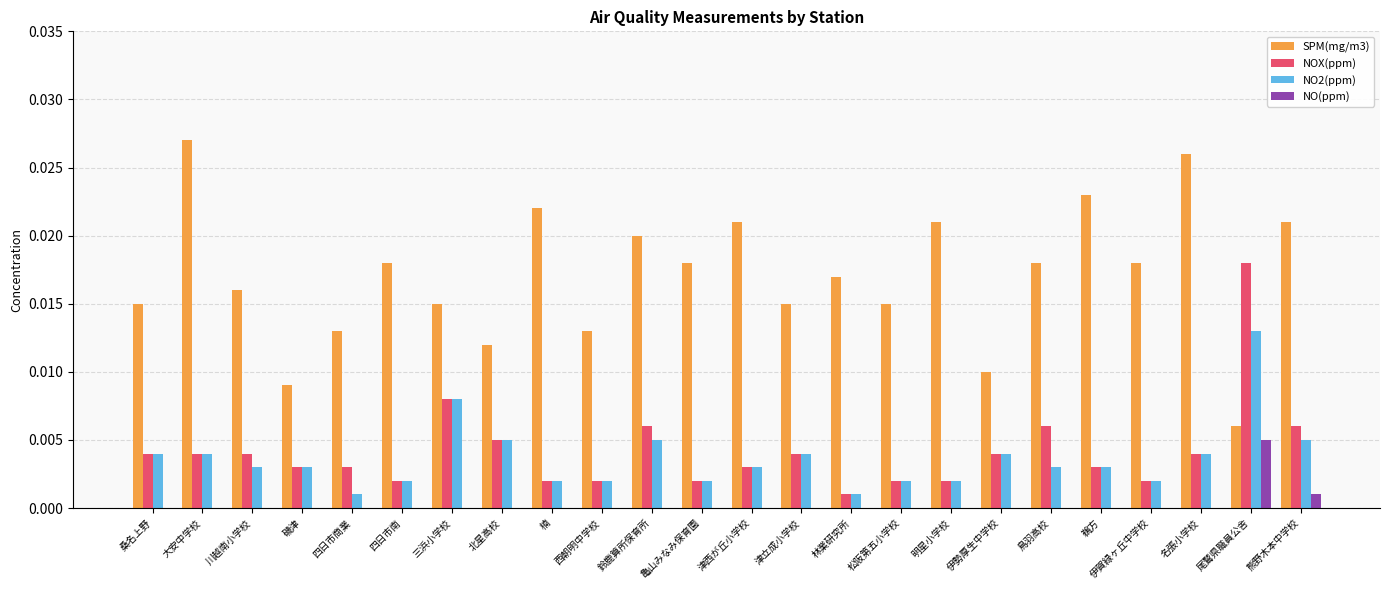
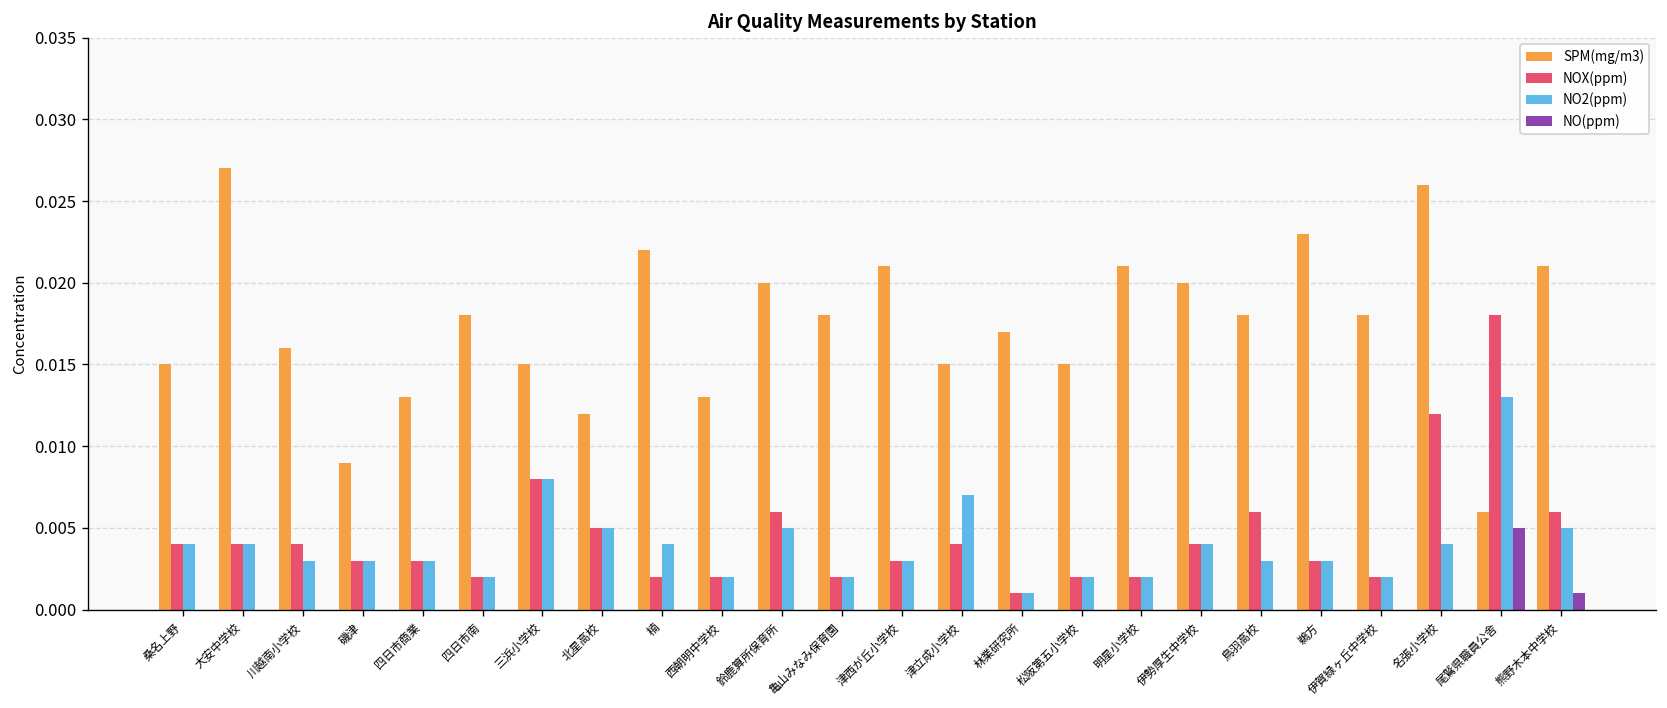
  {
    "SPM(mg/m3)": {
      "桑名上野": 0.0150,
      "大安中学校": 0.0270,
      "川越南小学校": 0.0160,
      "磯津": 0.0090,
      "四日市商業": 0.0130,
      "四日市南": 0.0180,
      "三浜小学校": 0.0150,
      "北星高校": 0.0120,
      "楠": 0.0220,
      "西朝明中学校": 0.0130,
      "鈴鹿算所保育所": 0.02,
      "亀山みなみ保育園": 0.0180,
      "津西が丘小学校": 0.0210,
      "津立成小学校": 0.0150,
      "林業研究所": 0.0170,
      "松阪第五小学校": 0.0150,
      "明星小学校": 0.0210,
-     "伊勢厚生中学校": 0.01,
+     "伊勢厚生中学校": 0.02,
      "鳥羽高校": 0.0180,
      "鵜方": 0.0230,
      "伊賀緑ヶ丘中学校": 0.0180,
      "名張小学校": 0.0260,
      "尾鷲県職員公舎": 0.0060,
      "熊野木本中学校": 0.0210
    },
    "NOX(ppm)": {
      "桑名上野": 0.004,
      "大安中学校": 0.004,
      "川越南小学校": 0.004,
      "磯津": 0.003,
      "四日市商業": 0.003,
      "四日市南": 0.002,
      "三浜小学校": 0.008,
      "北星高校": 0.005,
      "楠": 0.002,
      "西朝明中学校": 0.002,
      "鈴鹿算所保育所": 0.006,
      "亀山みなみ保育園": 0.002,
      "津西が丘小学校": 0.003,
      "津立成小学校": 0.004,
      "林業研究所": 0.001,
      "松阪第五小学校": 0.002,
      "明星小学校": 0.002,
      "伊勢厚生中学校": 0.004,
      "鳥羽高校": 0.006,
      "鵜方": 0.003,
      "伊賀緑ヶ丘中学校": 0.002,
-     "名張小学校": 0.004,
+     "名張小学校": 0.012,
      "尾鷲県職員公舎": 0.018,
      "熊野木本中学校": 0.006
    },
    "NO2(ppm)": {
      "桑名上野": 0.004,
      "大安中学校": 0.004,
      "川越南小学校": 0.003,
      "磯津": 0.003,
-     "四日市商業": 0.001,
+     "四日市商業": 0.003,
      "四日市南": 0.002,
      "三浜小学校": 0.008,
      "北星高校": 0.005,
-     "楠": 0.002,
+     "楠": 0.004,
      "西朝明中学校": 0.002,
      "鈴鹿算所保育所": 0.005,
      "亀山みなみ保育園": 0.002,
      "津西が丘小学校": 0.003,
-     "津立成小学校": 0.004,
+     "津立成小学校": 0.007,
      "林業研究所": 0.001,
      "松阪第五小学校": 0.002,
      "明星小学校": 0.002,
      "伊勢厚生中学校": 0.004,
      "鳥羽高校": 0.003,
      "鵜方": 0.003,
      "伊賀緑ヶ丘中学校": 0.002,
      "名張小学校": 0.004,
      "尾鷲県職員公舎": 0.013,
      "熊野木本中学校": 0.005
    },
    "NO(ppm)": {
      "桑名上野": 0.000,
      "大安中学校": 0.000,
      "川越南小学校": 0.000,
      "磯津": 0.000,
      "四日市商業": 0.000,
      "四日市南": 0.000,
      "三浜小学校": 0.000,
      "北星高校": 0.000,
      "楠": 0.000,
      "西朝明中学校": 0.000,
      "鈴鹿算所保育所": 0.000,
      "亀山みなみ保育園": 0.000,
      "津西が丘小学校": 0.000,
      "津立成小学校": 0.000,
      "林業研究所": 0.000,
      "松阪第五小学校": 0.000,
      "明星小学校": 0.000,
      "伊勢厚生中学校": 0.000,
      "鳥羽高校": 0.000,
      "鵜方": 0.000,
      "伊賀緑ヶ丘中学校": 0.000,
      "名張小学校": 0.000,
      "尾鷲県職員公舎": 0.005,
      "熊野木本中学校": 0.001
    }
  }
